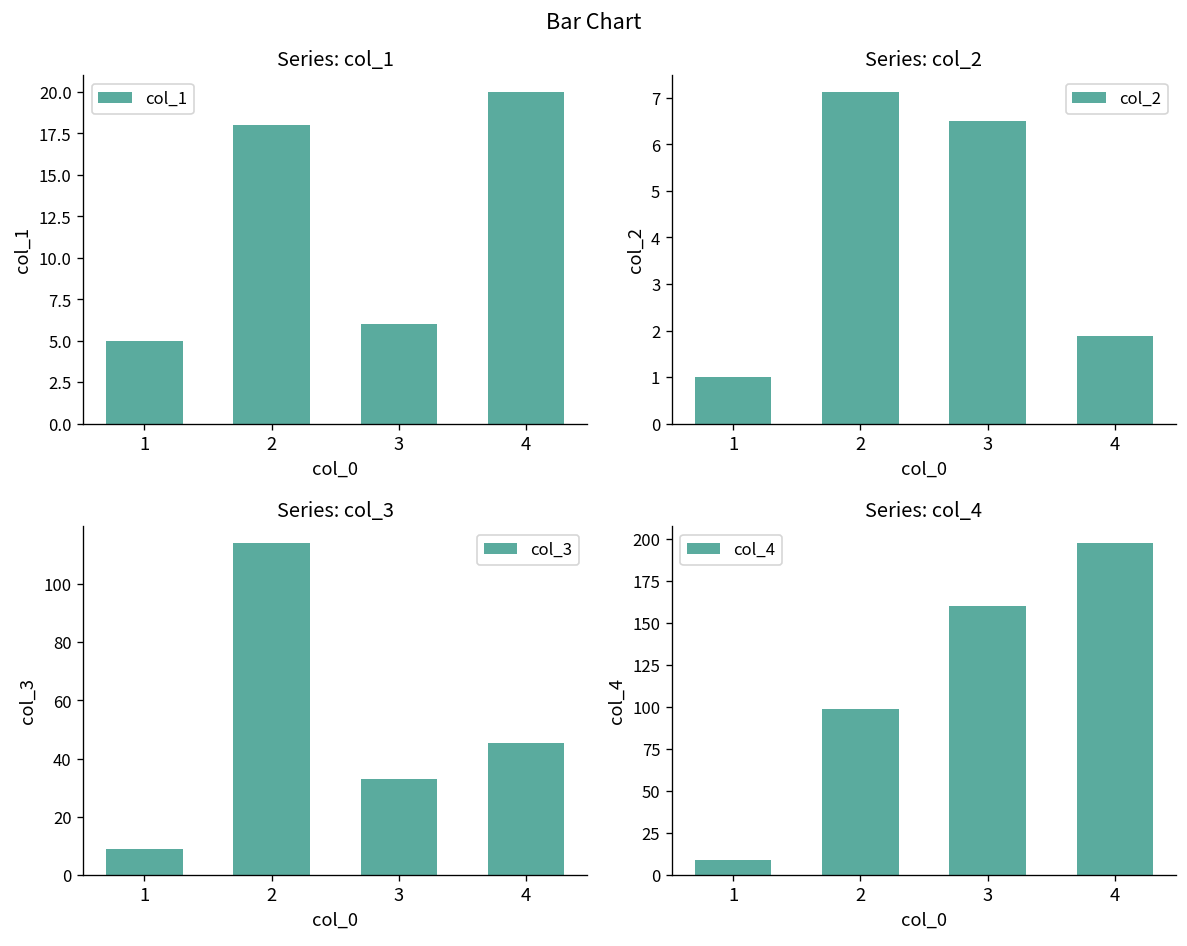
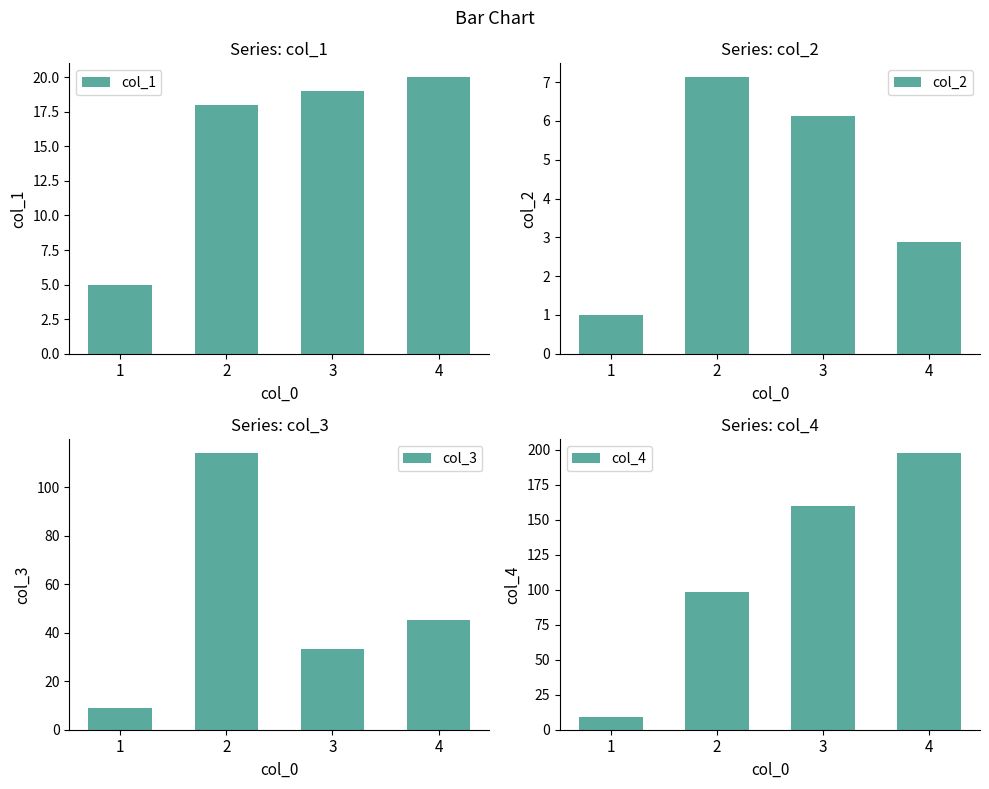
  {
    "Series: col_1": {
      "1": 5,
      "2": 18,
-     "3": 6,
+     "3": 19,
      "4": 20
    },
    "Series: col_2": {
      "1": 1.0,
      "2": 7.1,
-     "3": 6.5,
-     "4": 1.9
+     "3": 6.1,
+     "4": 2.9
    },
    "Series: col_3": {
      "1": 9,
      "2": 114,
      "3": 33,
      "4": 45
    },
    "Series: col_4": {
      "1": 9,
      "2": 99,
      "3": 160,
      "4": 198
    }
  }
